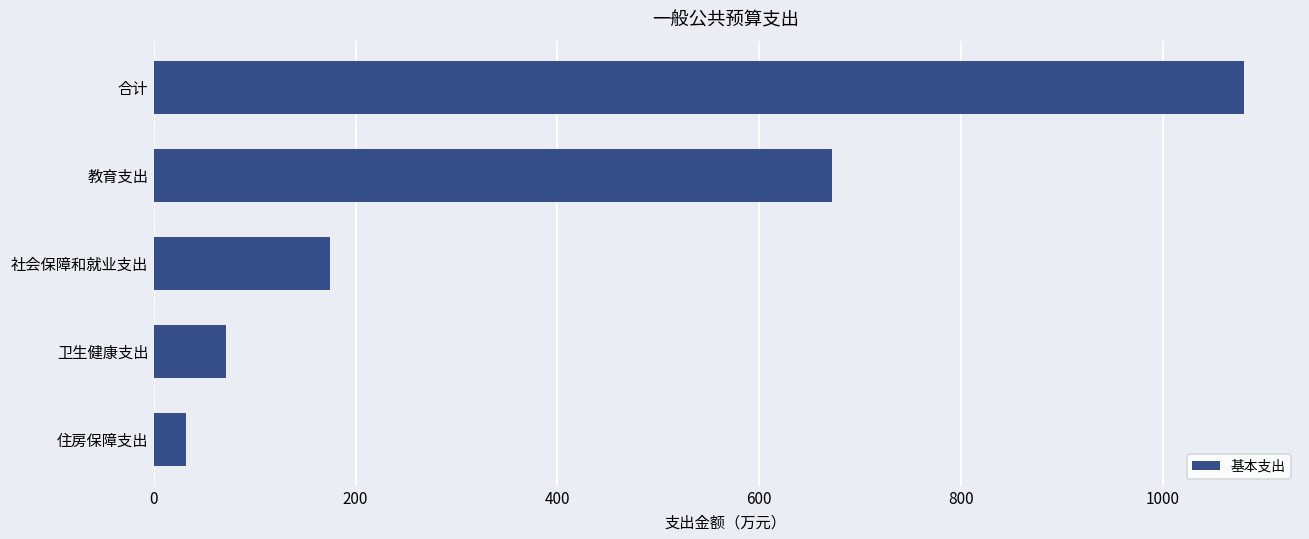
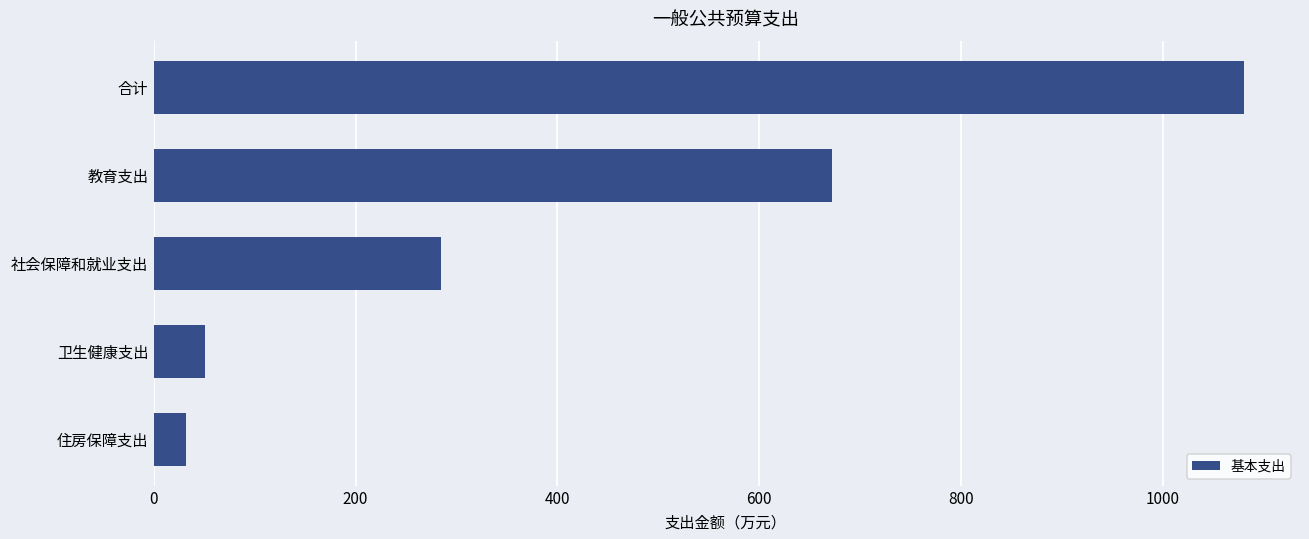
  {
    "合计": 1080,
    "教育支出": 670,
-   "社会保障和就业支出": 170,
-   "卫生健康支出": 70,
+   "社会保障和就业支出": 280,
+   "卫生健康支出": 50,
    "住房保障支出": 30
  }
